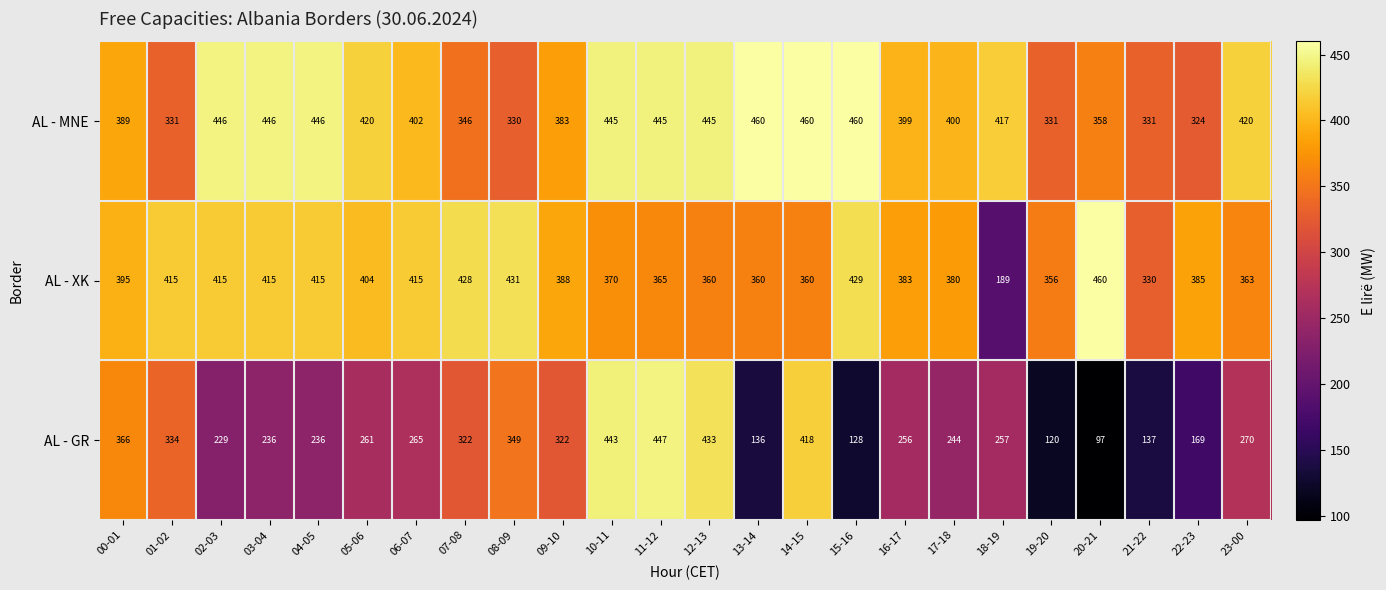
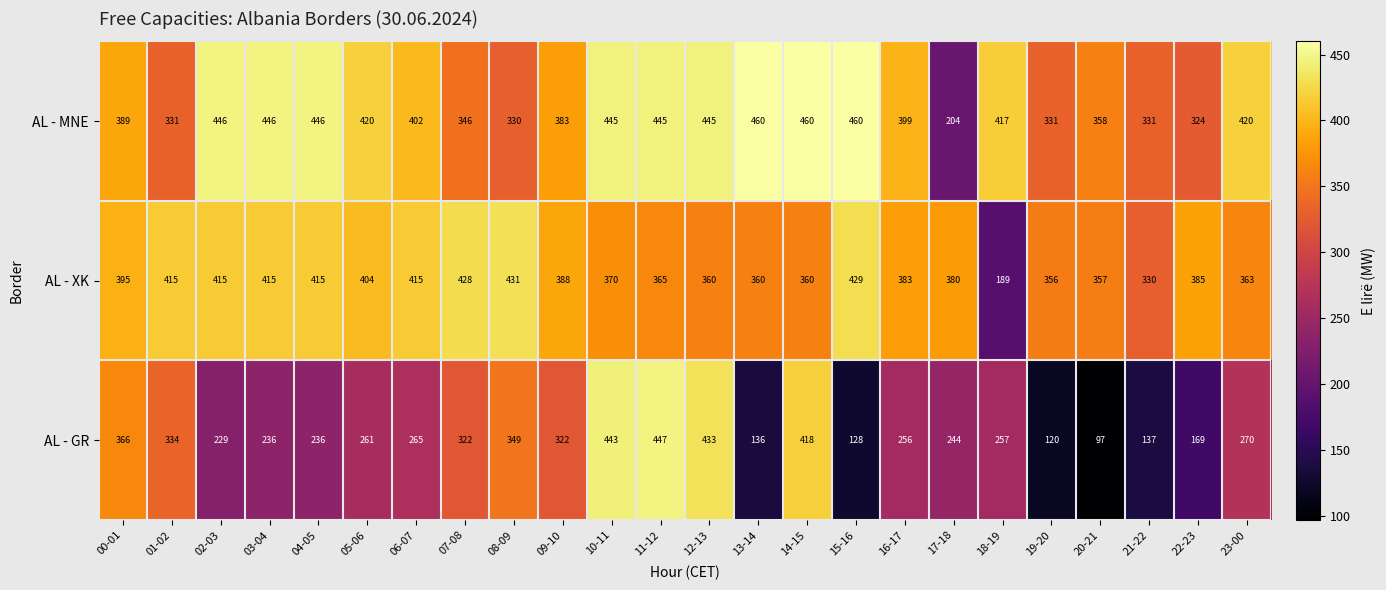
  {
    "AL - MNE": {
      "00-01": 389,
      "01-02": 331,
      "02-03": 446,
      "03-04": 446,
      "04-05": 446,
      "05-06": 420,
      "06-07": 402,
      "07-08": 346,
      "08-09": 330,
      "09-10": 383,
      "10-11": 445,
      "11-12": 445,
      "12-13": 445,
      "13-14": 460,
      "14-15": 460,
      "15-16": 460,
      "16-17": 399,
-     "17-18": 400,
+     "17-18": 204,
      "18-19": 417,
      "19-20": 331,
      "20-21": 358,
      "21-22": 331,
      "22-23": 324,
      "23-00": 420
    },
    "AL - XK": {
      "00-01": 395,
      "01-02": 415,
      "02-03": 415,
      "03-04": 415,
      "04-05": 415,
      "05-06": 404,
      "06-07": 415,
      "07-08": 428,
      "08-09": 431,
      "09-10": 388,
      "10-11": 370,
      "11-12": 365,
      "12-13": 360,
      "13-14": 360,
      "14-15": 360,
      "15-16": 429,
      "16-17": 383,
      "17-18": 380,
      "18-19": 189,
      "19-20": 356,
-     "20-21": 460,
+     "20-21": 357,
      "21-22": 330,
      "22-23": 385,
      "23-00": 363
    },
    "AL - GR": {
      "00-01": 366,
      "01-02": 334,
      "02-03": 229,
      "03-04": 236,
      "04-05": 236,
      "05-06": 261,
      "06-07": 265,
      "07-08": 322,
      "08-09": 349,
      "09-10": 322,
      "10-11": 443,
      "11-12": 447,
      "12-13": 433,
      "13-14": 136,
      "14-15": 418,
      "15-16": 128,
      "16-17": 256,
      "17-18": 244,
      "18-19": 257,
      "19-20": 120,
      "20-21": 97,
      "21-22": 137,
      "22-23": 169,
      "23-00": 270
    }
  }
